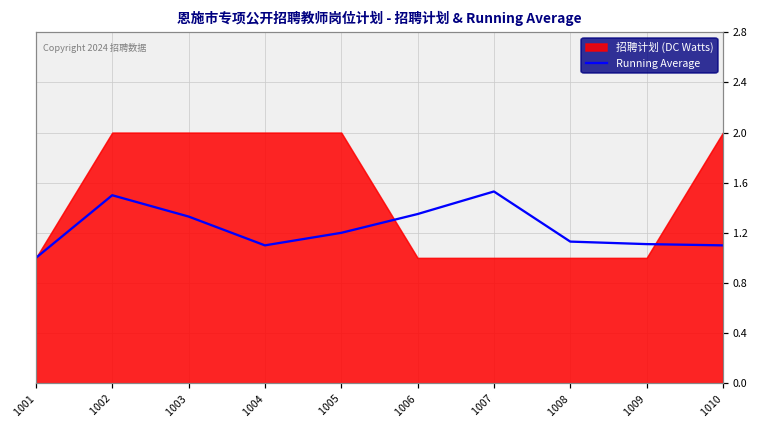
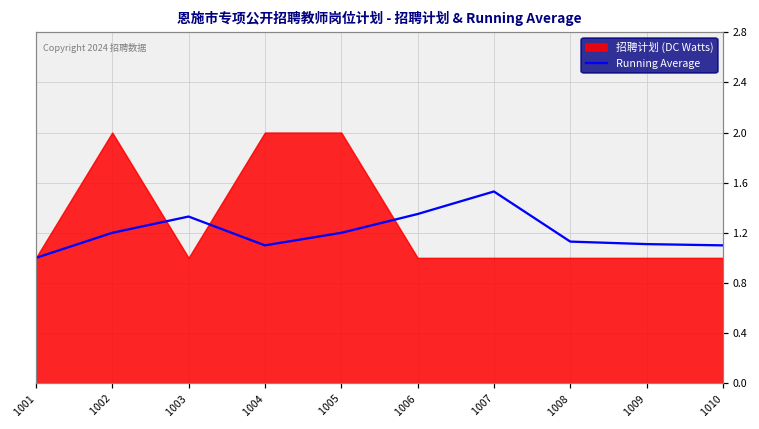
  {
    "Running Average": {
-     "1002": 1.5,
+     "1002": 1.2,
      "1003": 1.33,
      "1004": 1.1,
      "1005": 1.2,
      "1006": 1.35,
      "1007": 1.53,
      "1008": 1.13,
      "1009": 1.1,
      "1010": 1.1
    },
    "招聘计划 (DC Watts)": {
      "1002": 2,
-     "1003": 2,
+     "1003": 1,
      "1004": 2,
      "1005": 2,
      "1006": 1,
      "1007": 1,
      "1008": 1,
      "1009": 1,
-     "1010": 2
+     "1010": 1
    }
  }
